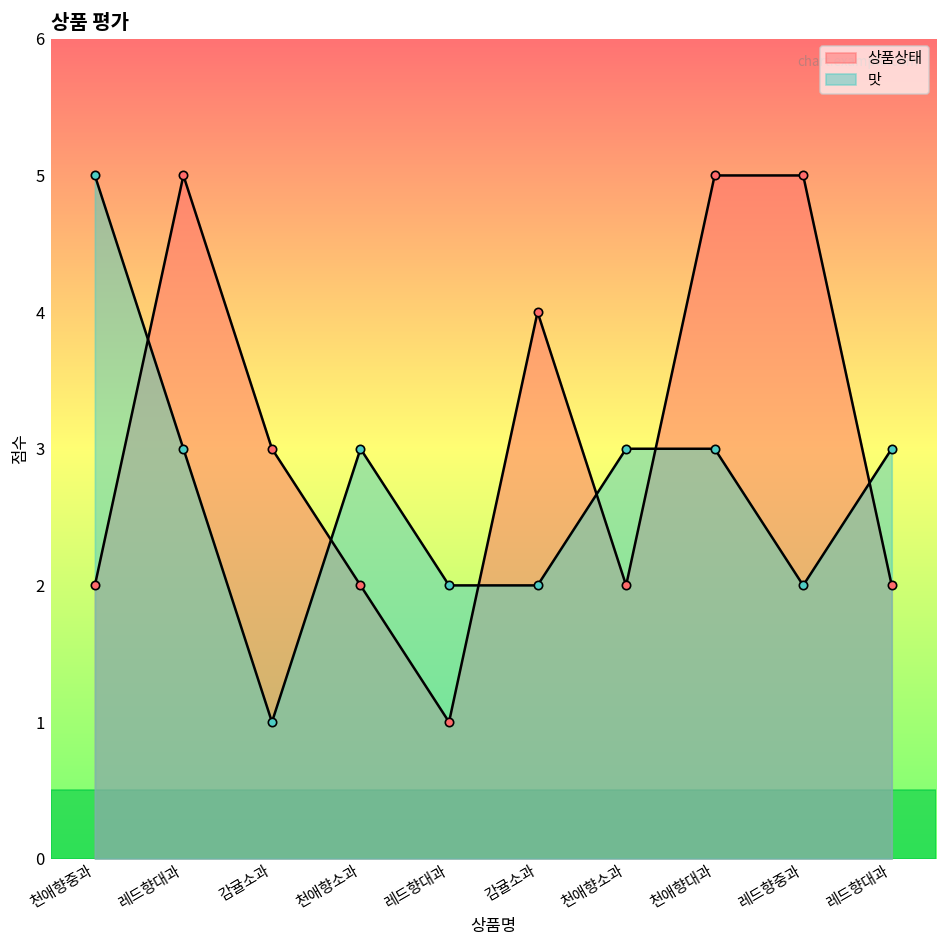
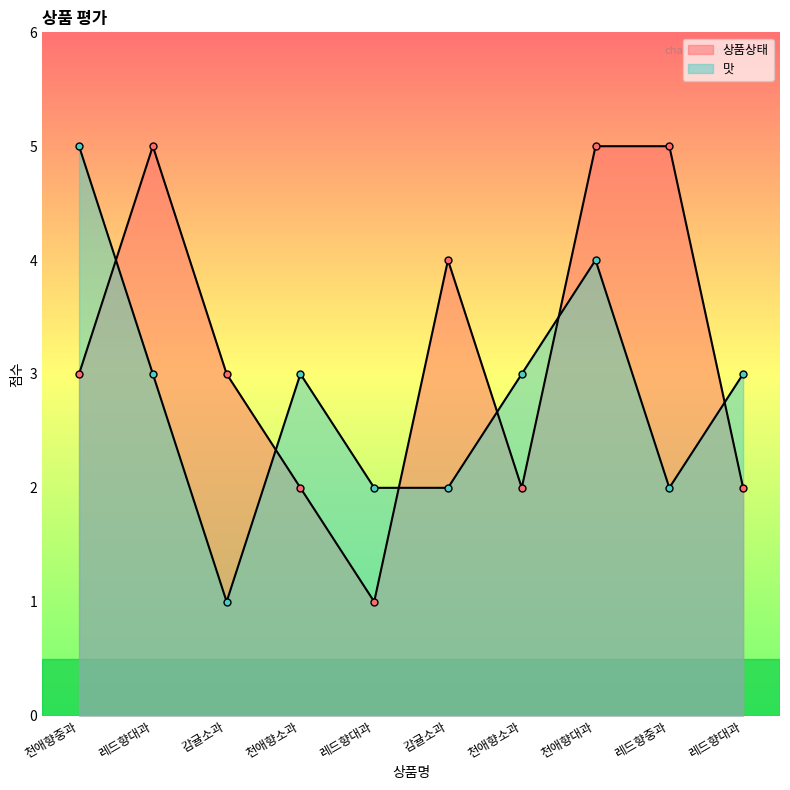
  {
    "상품상태": {
-     "천애향중과": 2,
+     "천애향중과": 3,
      "천애향대과": 5,
      "레드향중과": 5
    },
    "맛": {
      "천애향중과": 5,
-     "천애향대과": 3,
+     "천애향대과": 4,
      "레드향중과": 2
    }
  }
